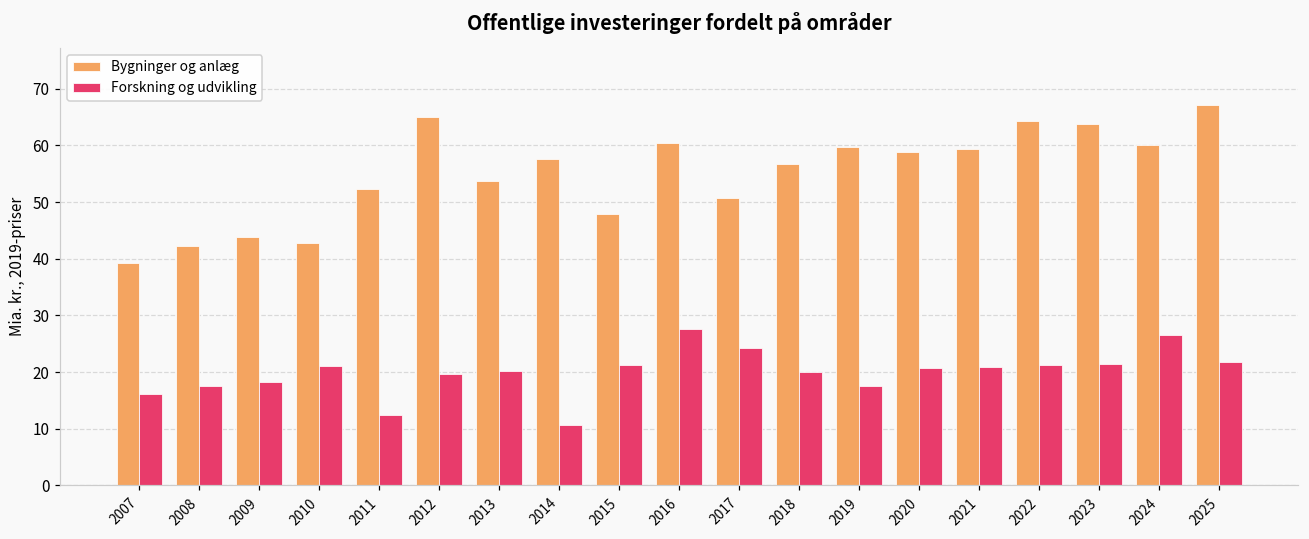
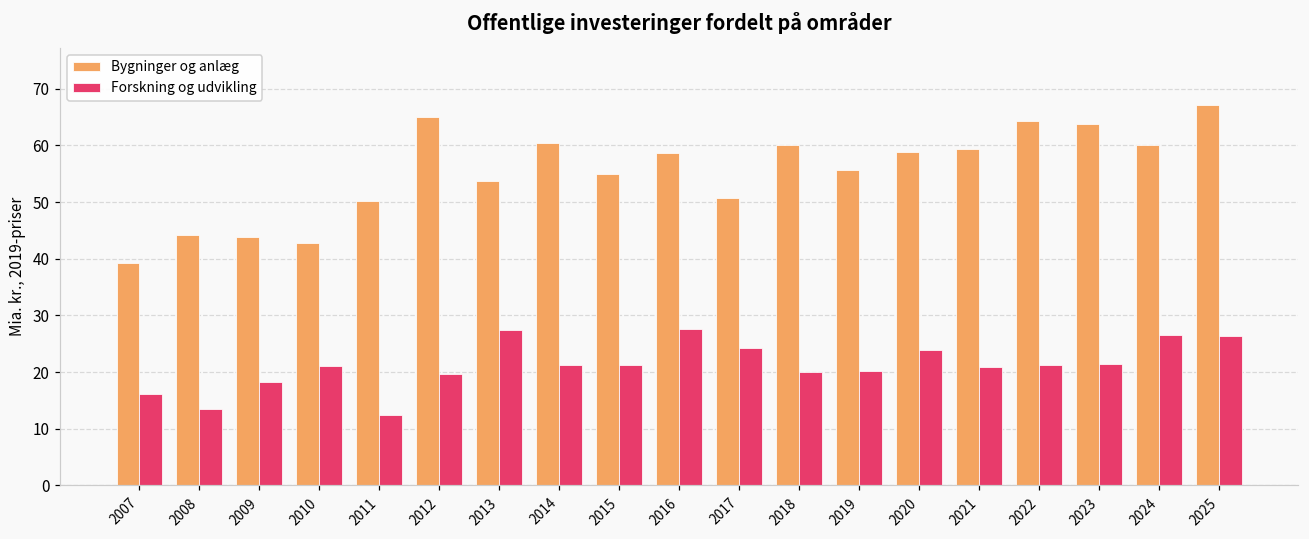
  {
    "Bygninger og anlæg": {
      "2007": 39,
-     "2008": 42,
+     "2008": 44,
      "2009": 44,
      "2010": 43,
-     "2011": 52,
+     "2011": 50,
      "2012": 65,
      "2013": 54,
-     "2014": 58,
-     "2015": 48,
-     "2016": 60,
+     "2014": 60,
+     "2015": 55,
+     "2016": 59,
      "2017": 51,
-     "2018": 57,
-     "2019": 60,
+     "2018": 60,
+     "2019": 56,
      "2020": 59,
      "2021": 59,
      "2022": 64,
      "2023": 64,
      "2024": 60,
      "2025": 67
    },
    "Forskning og udvikling": {
      "2007": 16,
-     "2008": 18,
+     "2008": 13,
      "2009": 18,
      "2010": 21,
      "2011": 12,
      "2012": 20,
-     "2013": 20,
-     "2014": 11,
+     "2013": 27,
+     "2014": 21,
      "2015": 21,
      "2016": 28,
      "2017": 24,
      "2018": 20,
-     "2019": 18,
-     "2020": 21,
+     "2019": 20,
+     "2020": 24,
      "2021": 21,
      "2022": 21,
      "2023": 21,
      "2024": 27,
-     "2025": 22
+     "2025": 26
    }
  }
